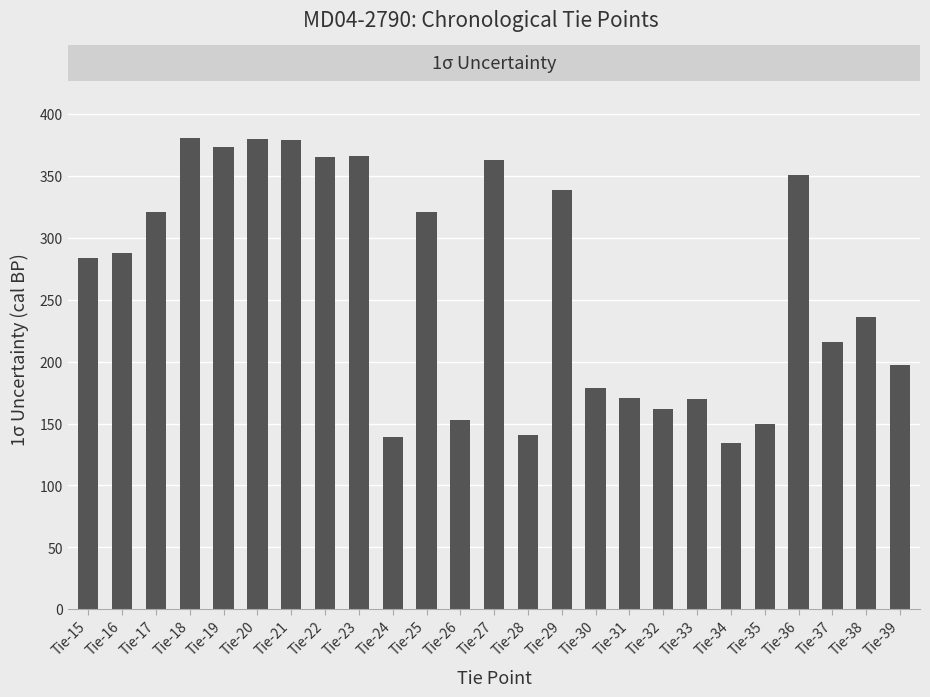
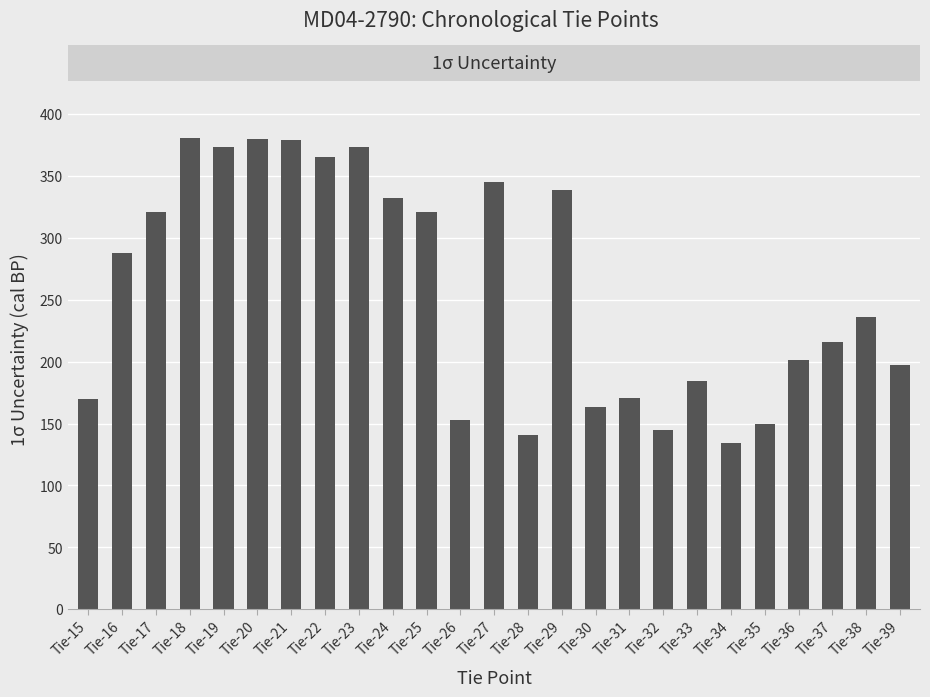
  {
-   "Tie-15": 284,
+   "Tie-15": 170,
    "Tie-16": 288,
    "Tie-17": 321,
    "Tie-18": 381,
    "Tie-19": 373,
    "Tie-20": 380,
    "Tie-21": 379,
    "Tie-22": 365,
-   "Tie-23": 366,
-   "Tie-24": 139,
+   "Tie-23": 373,
+   "Tie-24": 332,
    "Tie-25": 321,
    "Tie-26": 153,
-   "Tie-27": 363,
+   "Tie-27": 345,
    "Tie-28": 141,
    "Tie-29": 339,
-   "Tie-30": 179,
+   "Tie-30": 163,
    "Tie-31": 171,
-   "Tie-32": 162,
-   "Tie-33": 170,
+   "Tie-32": 145,
+   "Tie-33": 184,
    "Tie-34": 134,
    "Tie-35": 150,
-   "Tie-36": 351,
+   "Tie-36": 201,
    "Tie-37": 216,
    "Tie-38": 236,
    "Tie-39": 197
  }
